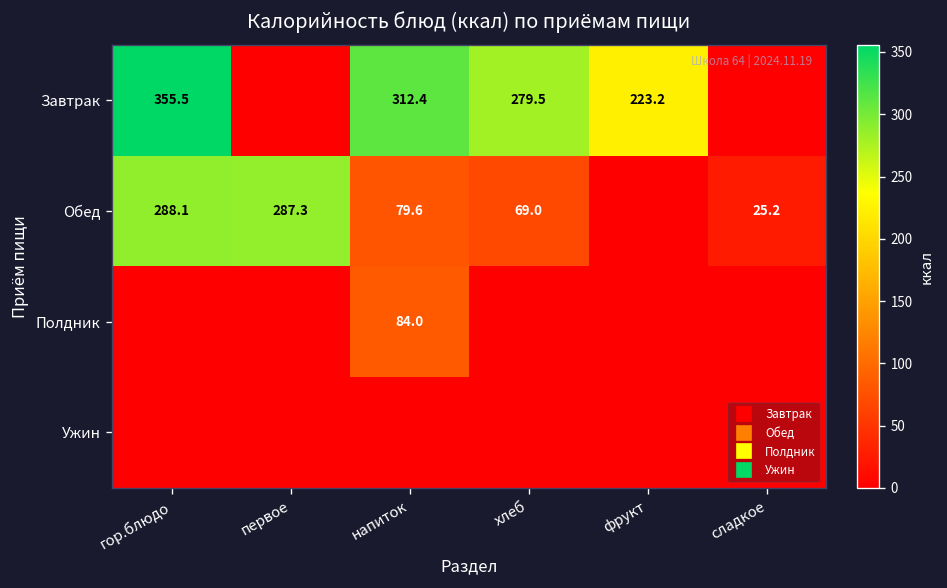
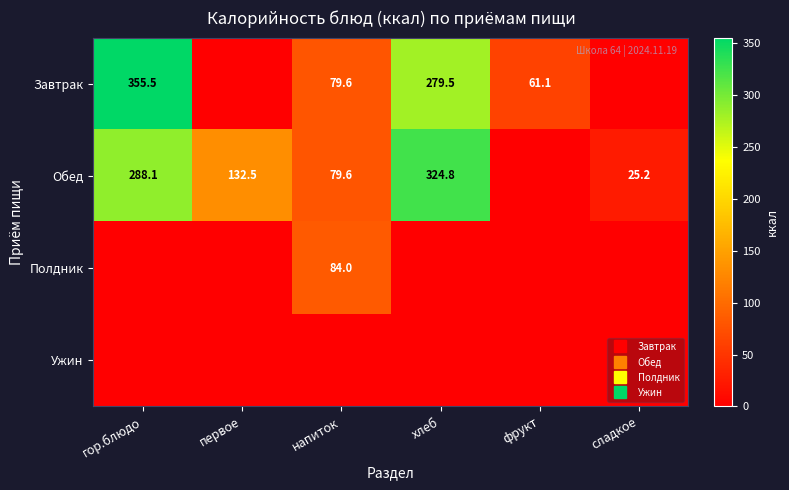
  {
    "Завтрак": {
      "гор.блюдо": 355.5,
-     "напиток": 312.4,
+     "напиток": 79.6,
      "хлеб": 279.5,
-     "фрукт": 223.2
+     "фрукт": 61.1
    },
    "Обед": {
      "гор.блюдо": 288.1,
-     "первое": 287.3,
+     "первое": 132.5,
      "напиток": 79.6,
-     "хлеб": 69.0,
+     "хлеб": 324.8,
      "сладкое": 25.2
    },
    "Полдник": {
      "напиток": 84.0
    }
  }
